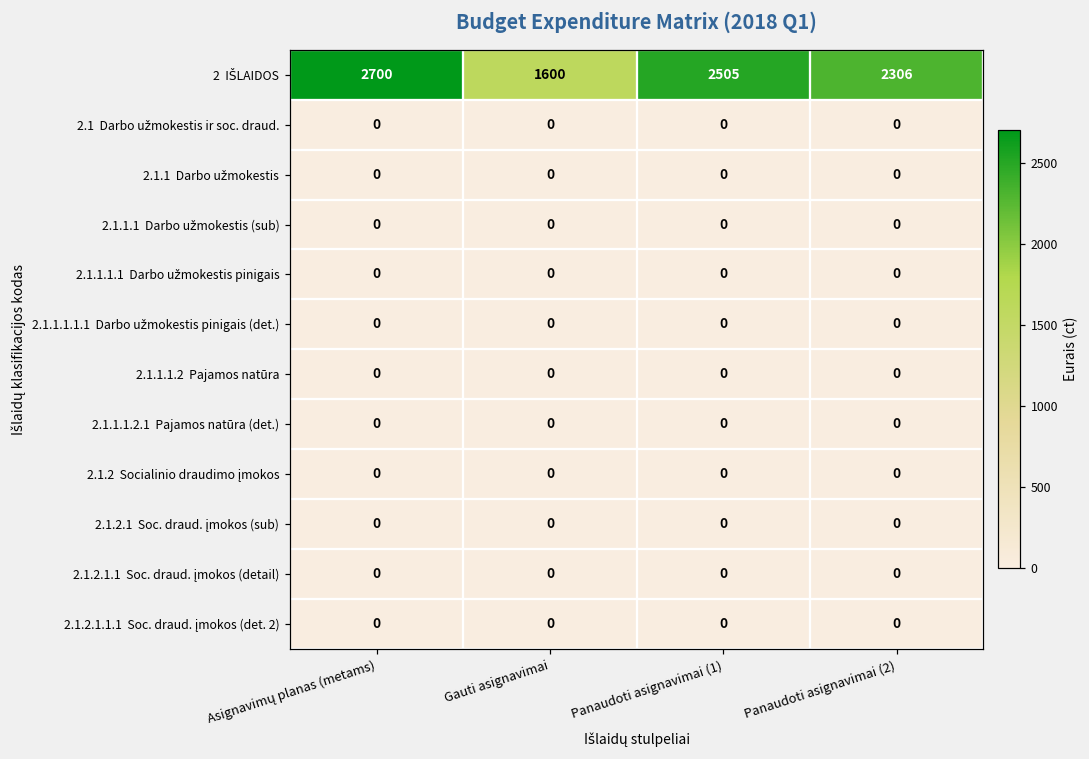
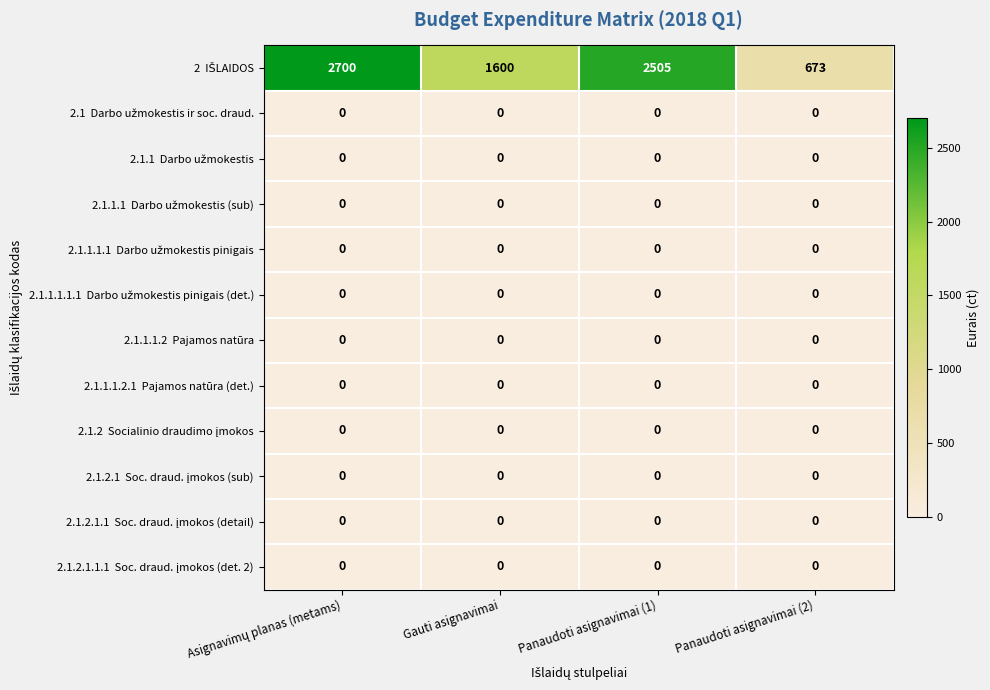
  {
    "2 IŠLAIDOS": {
      "Asignavimų planas (metams)": 2700,
      "Gauti asignavimai": 1600,
      "Panaudoti asignavimai (1)": 2505,
-     "Panaudoti asignavimai (2)": 2306
+     "Panaudoti asignavimai (2)": 673
    },
    "2.1 Darbo užmokestis ir soc. draud.": {
      "Asignavimų planas (metams)": 0,
      "Gauti asignavimai": 0,
      "Panaudoti asignavimai (1)": 0,
      "Panaudoti asignavimai (2)": 0
    },
    "2.1.1 Darbo užmokestis": {
      "Asignavimų planas (metams)": 0,
      "Gauti asignavimai": 0,
      "Panaudoti asignavimai (1)": 0,
      "Panaudoti asignavimai (2)": 0
    },
    "2.1.1.1 Darbo užmokestis (sub)": {
      "Asignavimų planas (metams)": 0,
      "Gauti asignavimai": 0,
      "Panaudoti asignavimai (1)": 0,
      "Panaudoti asignavimai (2)": 0
    },
    "2.1.1.1.1 Darbo užmokestis pinigais": {
      "Asignavimų planas (metams)": 0,
      "Gauti asignavimai": 0,
      "Panaudoti asignavimai (1)": 0,
      "Panaudoti asignavimai (2)": 0
    },
    "2.1.1.1.1.1 Darbo užmokestis pinigais (det.)": {
      "Asignavimų planas (metams)": 0,
      "Gauti asignavimai": 0,
      "Panaudoti asignavimai (1)": 0,
      "Panaudoti asignavimai (2)": 0
    },
    "2.1.1.1.2 Pajamos natūra": {
      "Asignavimų planas (metams)": 0,
      "Gauti asignavimai": 0,
      "Panaudoti asignavimai (1)": 0,
      "Panaudoti asignavimai (2)": 0
    },
    "2.1.1.1.2.1 Pajamos natūra (det.)": {
      "Asignavimų planas (metams)": 0,
      "Gauti asignavimai": 0,
      "Panaudoti asignavimai (1)": 0,
      "Panaudoti asignavimai (2)": 0
    },
    "2.1.2 Socialinio draudimo įmokos": {
      "Asignavimų planas (metams)": 0,
      "Gauti asignavimai": 0,
      "Panaudoti asignavimai (1)": 0,
      "Panaudoti asignavimai (2)": 0
    },
    "2.1.2.1 Soc. draud. įmokos (sub)": {
      "Asignavimų planas (metams)": 0,
      "Gauti asignavimai": 0,
      "Panaudoti asignavimai (1)": 0,
      "Panaudoti asignavimai (2)": 0
    },
    "2.1.2.1.1 Soc. draud. įmokos (detail)": {
      "Asignavimų planas (metams)": 0,
      "Gauti asignavimai": 0,
      "Panaudoti asignavimai (1)": 0,
      "Panaudoti asignavimai (2)": 0
    },
    "2.1.2.1.1.1 Soc. draud. įmokos (det. 2)": {
      "Asignavimų planas (metams)": 0,
      "Gauti asignavimai": 0,
      "Panaudoti asignavimai (1)": 0,
      "Panaudoti asignavimai (2)": 0
    }
  }
